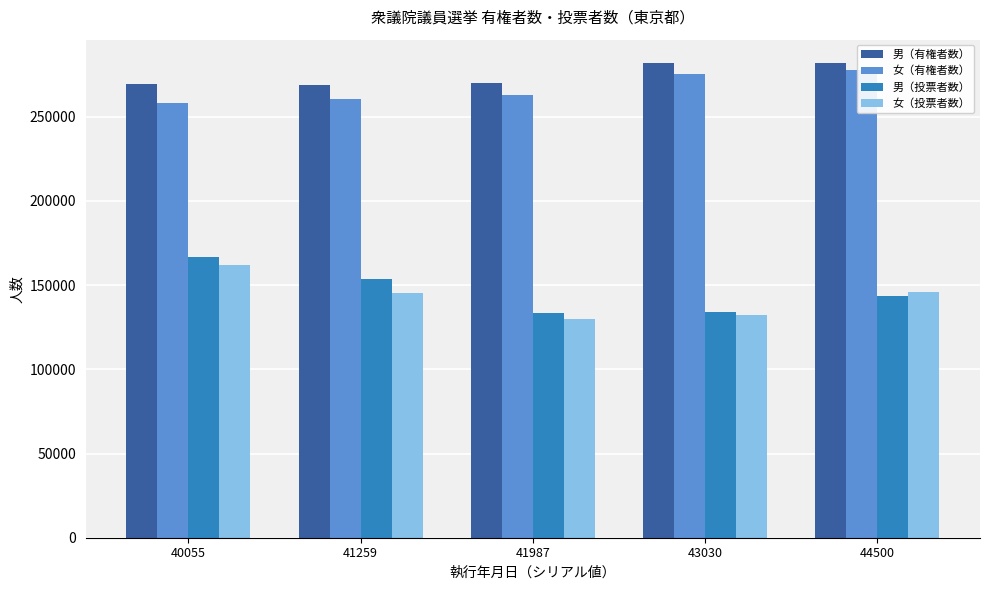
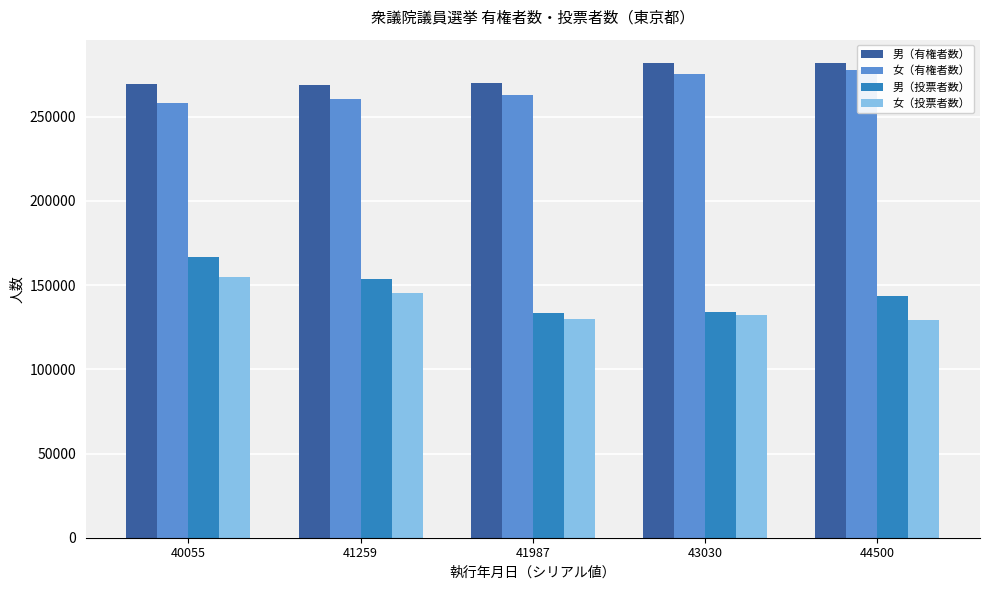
  {
    "女（投票者数）": {
-     "40055": 162000,
+     "40055": 155000,
      "41259": 145000,
      "41987": 130000,
      "43030": 132000,
-     "44500": 146000
+     "44500": 129000
    }
  }
